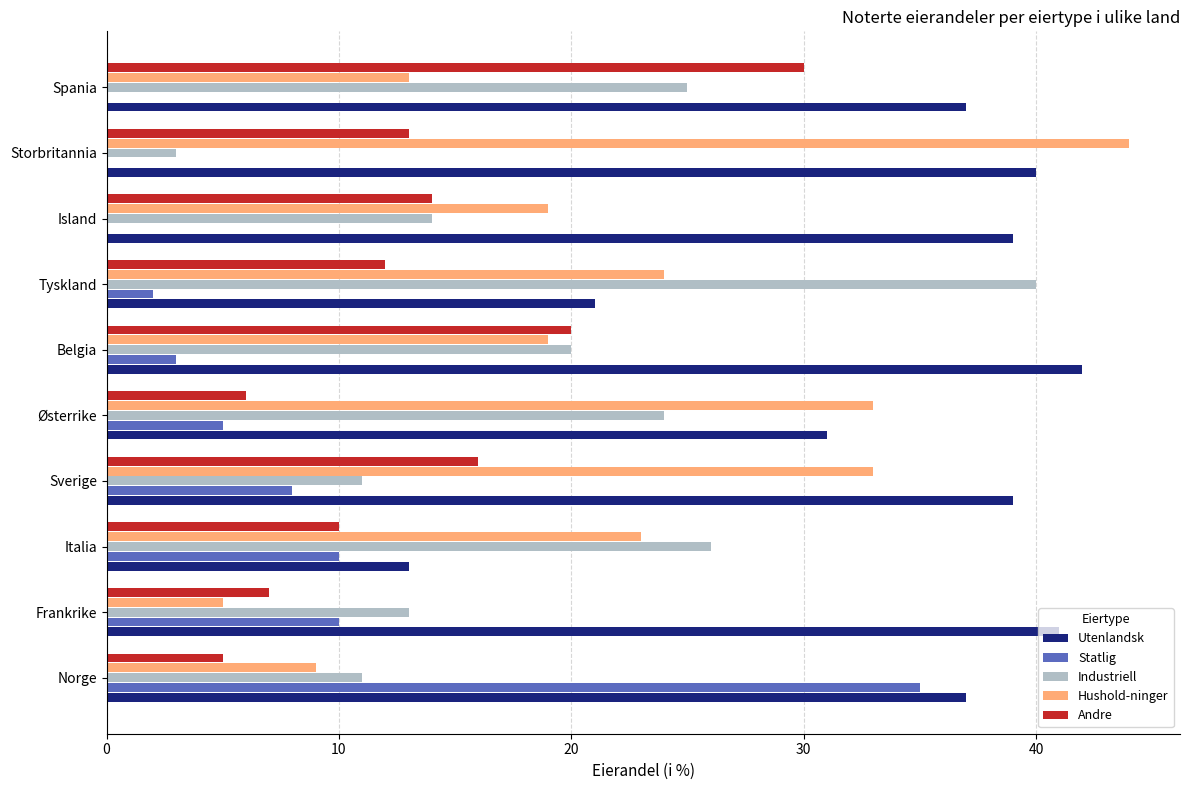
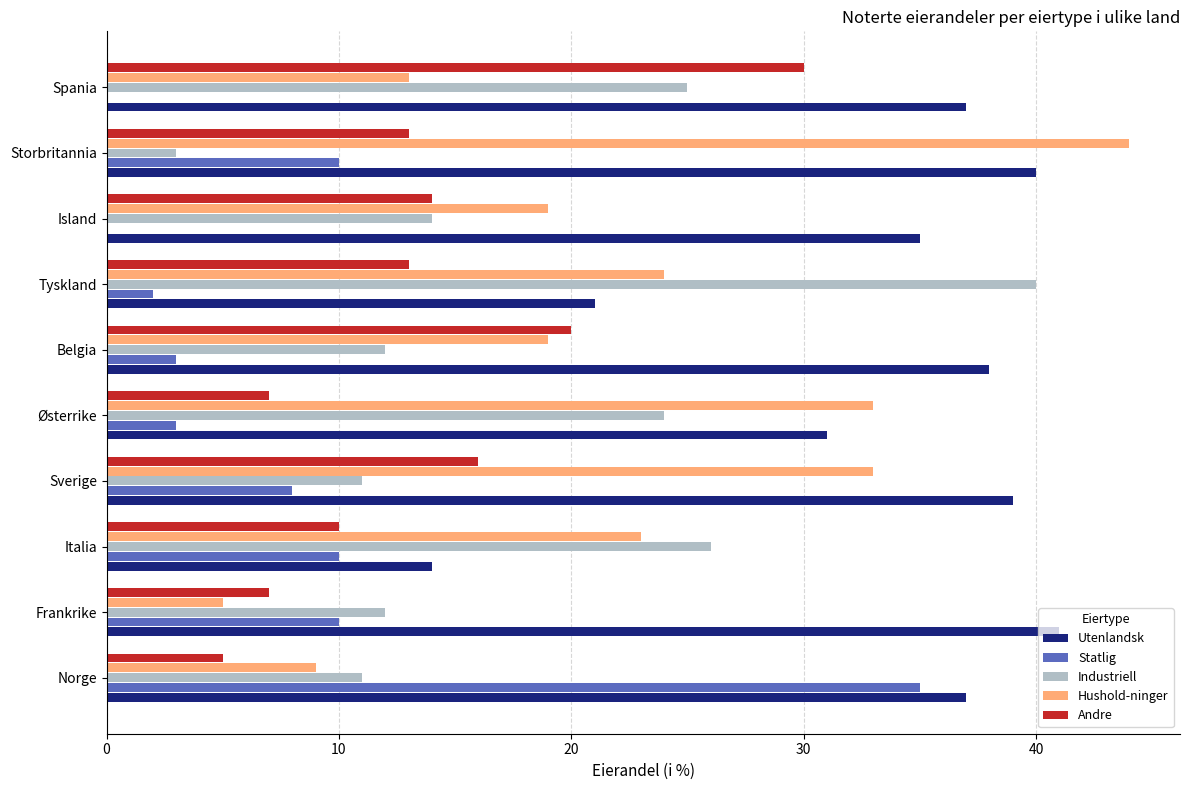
  {
    "Utenlandsk": {
      "Spania": 37,
      "Storbritannia": 40,
-     "Island": 39,
+     "Island": 35,
      "Tyskland": 21,
-     "Belgia": 42,
+     "Belgia": 38,
      "Østerrike": 31,
      "Sverige": 39,
-     "Italia": 13,
+     "Italia": 14,
      "Norge": 37
    },
    "Statlig": {
      "Spania": 0,
-     "Storbritannia": 0,
+     "Storbritannia": 10,
      "Island": 0,
      "Tyskland": 2,
      "Belgia": 3,
-     "Østerrike": 5,
+     "Østerrike": 3,
      "Sverige": 8,
      "Italia": 10,
      "Frankrike": 10,
      "Norge": 35
    },
    "Industriell": {
      "Spania": 25,
      "Storbritannia": 3,
      "Island": 14,
      "Tyskland": 40,
-     "Belgia": 20,
+     "Belgia": 12,
      "Østerrike": 24,
      "Sverige": 11,
      "Italia": 26,
-     "Frankrike": 13,
+     "Frankrike": 12,
      "Norge": 11
    },
    "Hushold-ninger": {
      "Spania": 13,
      "Storbritannia": 44,
      "Island": 19,
      "Tyskland": 24,
      "Belgia": 19,
      "Østerrike": 33,
      "Sverige": 33,
      "Italia": 23,
      "Frankrike": 5,
      "Norge": 9
    },
    "Andre": {
      "Spania": 30,
      "Storbritannia": 13,
      "Island": 14,
-     "Tyskland": 12,
+     "Tyskland": 13,
      "Belgia": 20,
-     "Østerrike": 6,
+     "Østerrike": 7,
      "Sverige": 16,
      "Italia": 10,
      "Frankrike": 7,
      "Norge": 5
    }
  }
